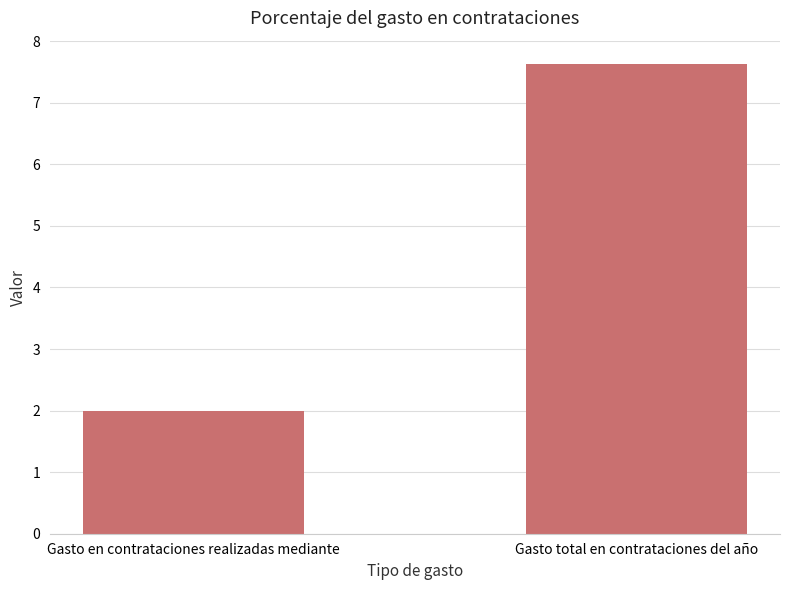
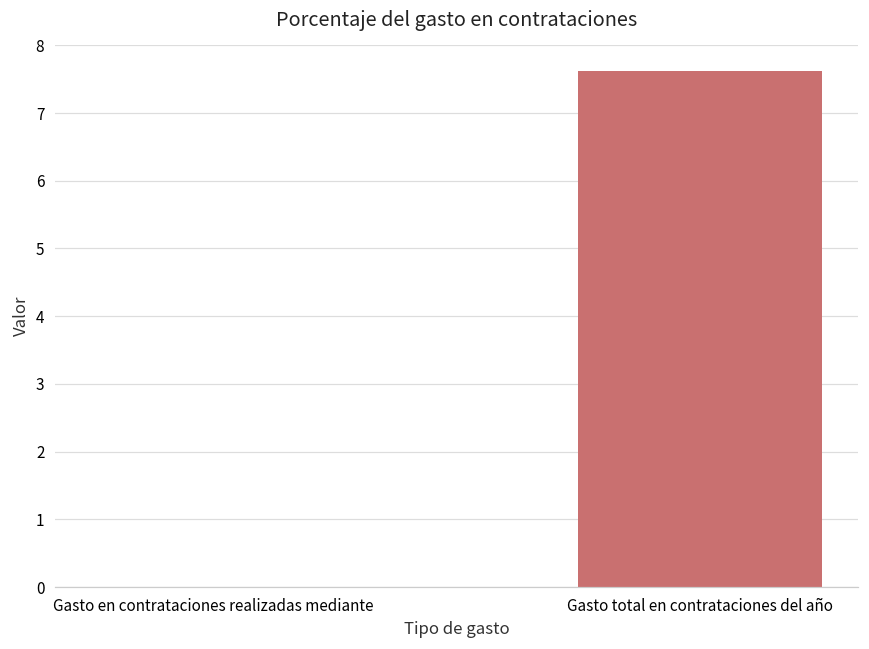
  {
-   "Gasto en contrataciones realizadas mediante": 2,
+   "Gasto en contrataciones realizadas mediante": 0,
    "Gasto total en contrataciones del año": 7.6
  }
